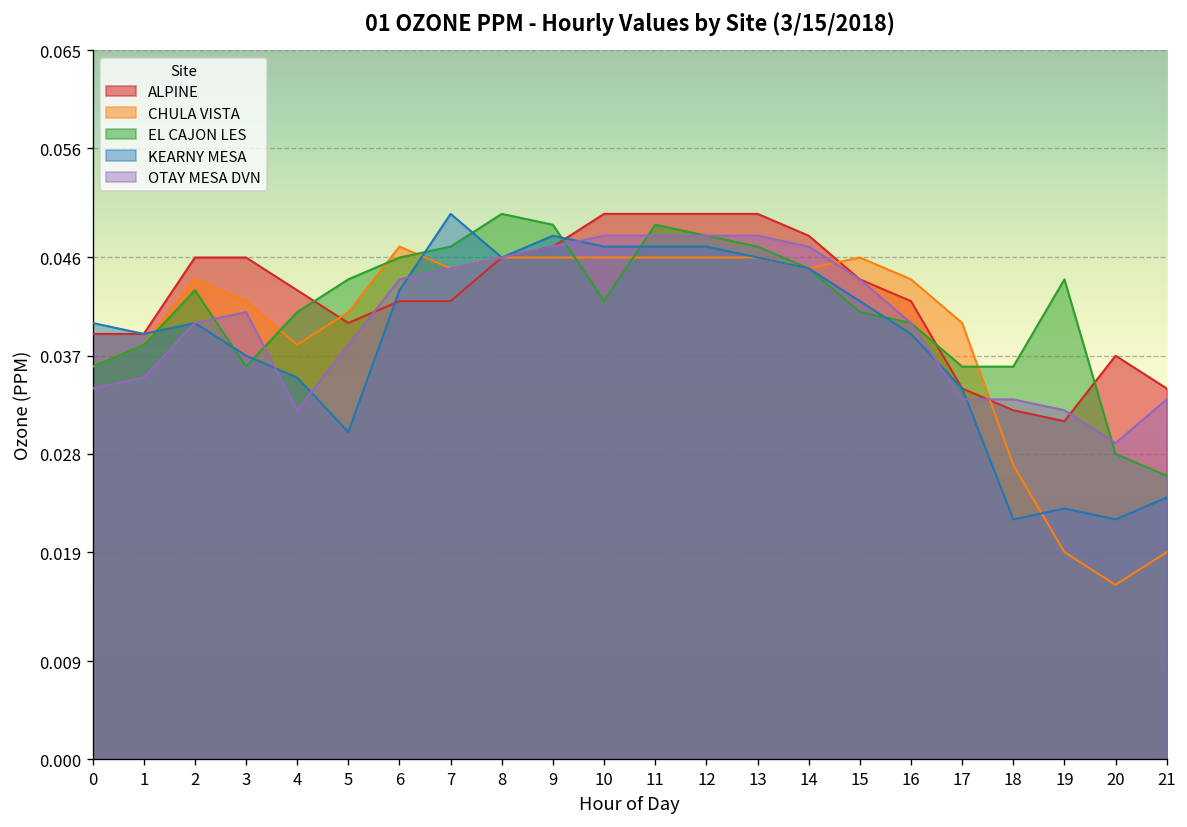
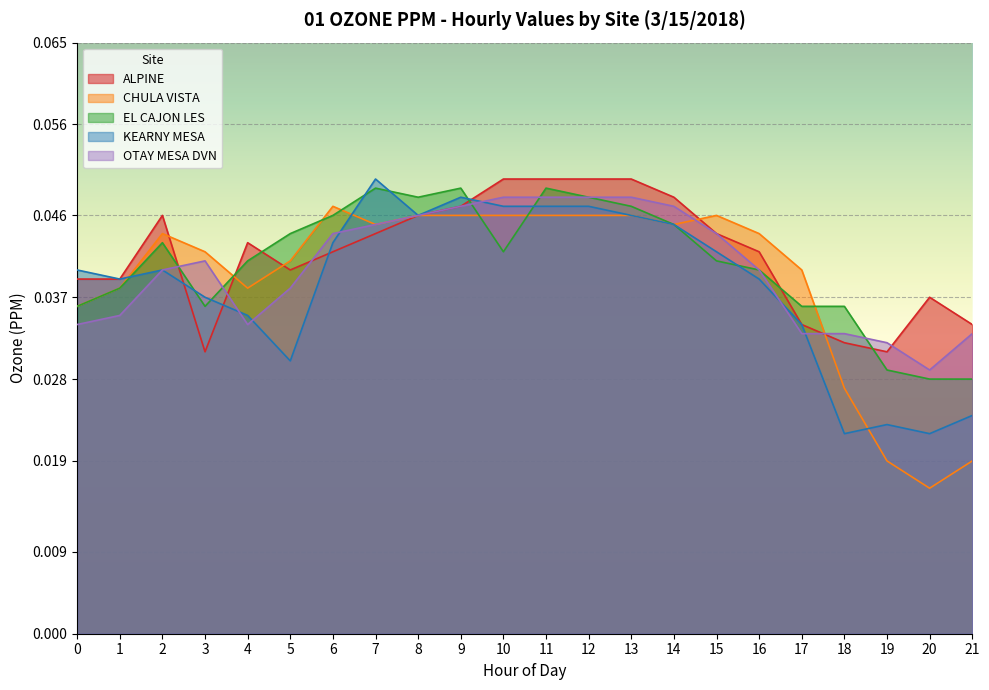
  {
    "ALPINE": {
      "0": 0.039,
      "2": 0.046,
-     "3": 0.046,
+     "3": 0.031,
      "4": 0.043,
      "5": 0.040,
      "6": 0.042,
-     "7": 0.042,
+     "7": 0.044,
      "10": 0.050,
      "11": 0.050,
      "12": 0.050,
      "13": 0.050,
      "14": 0.048,
      "16": 0.042,
      "18": 0.032,
      "19": 0.031,
      "20": 0.037,
      "21": 0.034
    },
    "CHULA VISTA": {
      "2": 0.044,
      "3": 0.042,
      "4": 0.038,
      "5": 0.041,
      "6": 0.047,
      "9": 0.046,
      "10": 0.046,
      "11": 0.046,
      "12": 0.046,
      "15": 0.046,
      "16": 0.044,
      "17": 0.040,
      "18": 0.027,
      "19": 0.019,
      "20": 0.016,
      "21": 0.019
    },
    "EL CAJON LES": {
      "2": 0.043,
      "3": 0.036,
      "4": 0.041,
      "5": 0.044,
      "6": 0.046,
-     "7": 0.047,
-     "8": 0.050,
+     "7": 0.049,
+     "8": 0.048,
      "9": 0.049,
      "10": 0.042,
      "11": 0.049,
      "13": 0.047,
      "15": 0.041,
      "17": 0.036,
      "18": 0.036,
-     "19": 0.044,
+     "19": 0.029,
      "20": 0.028,
-     "21": 0.026
+     "21": 0.028
    },
    "KEARNY MESA": {
      "0": 0.040,
      "3": 0.037,
      "4": 0.035,
      "5": 0.030,
      "6": 0.043,
      "7": 0.050,
      "9": 0.048,
      "10": 0.047,
      "11": 0.047,
      "12": 0.047,
      "15": 0.042,
      "16": 0.039,
      "18": 0.022,
      "19": 0.023,
      "20": 0.022,
      "21": 0.024
    },
    "OTAY MESA DVN": {
      "0": 0.034,
      "1": 0.035,
      "3": 0.041,
-     "4": 0.032,
+     "4": 0.034,
      "5": 0.038,
      "6": 0.044,
      "10": 0.048,
      "11": 0.048,
      "13": 0.048,
      "14": 0.047,
      "17": 0.033,
      "18": 0.033,
      "19": 0.032,
      "20": 0.029,
      "21": 0.033
    }
  }
